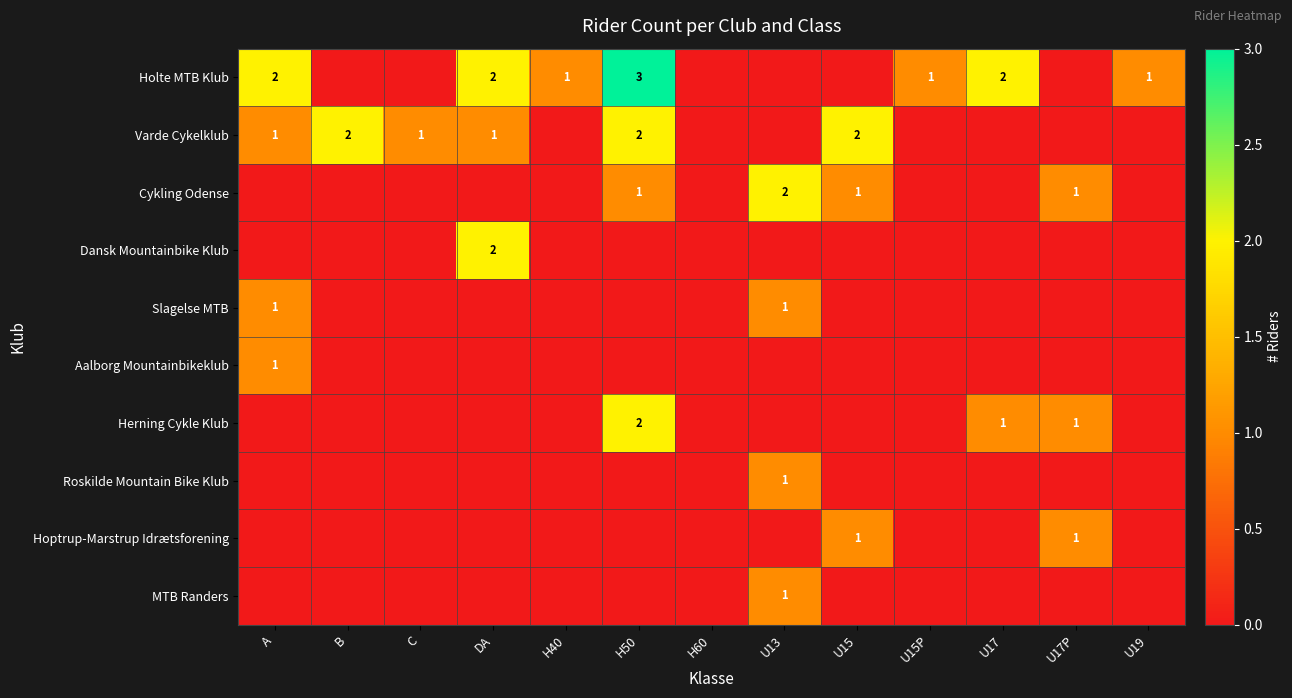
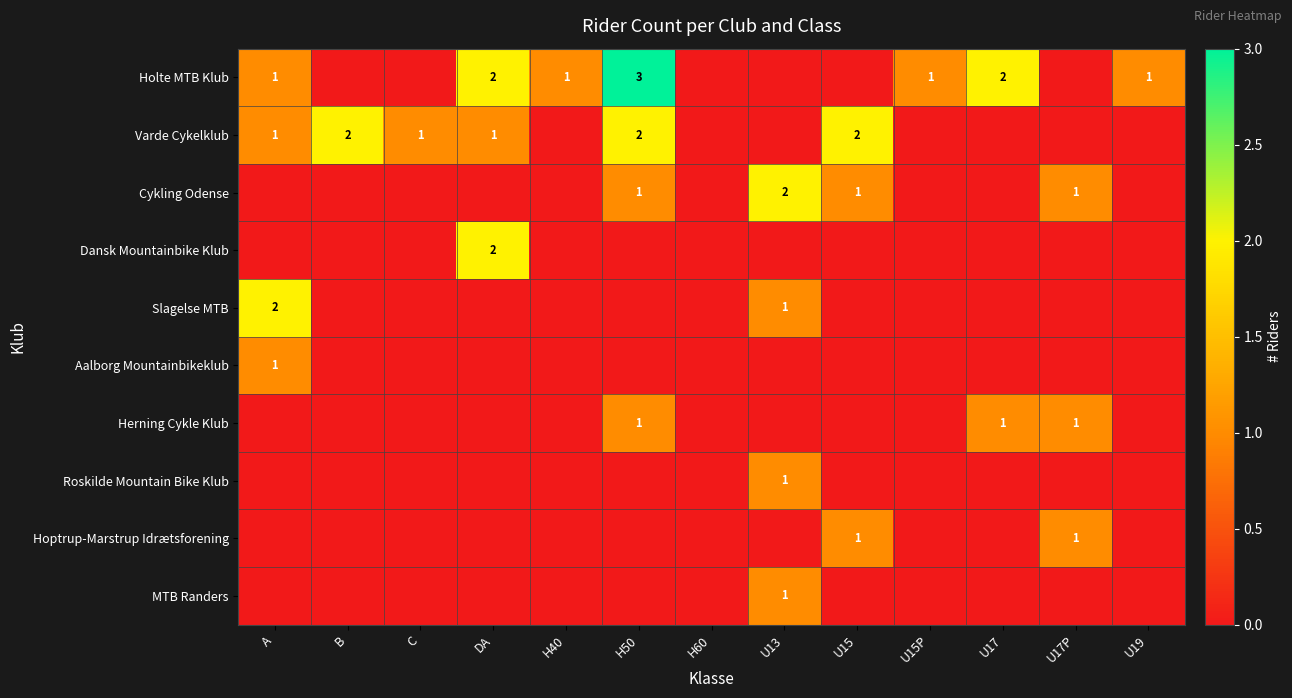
  {
    "Holte MTB Klub": {
-     "A": 2,
+     "A": 1,
      "DA": 2,
      "H40": 1,
      "H50": 3,
      "U15P": 1,
      "U17": 2,
      "U19": 1
    },
    "Varde Cykelklub": {
      "A": 1,
      "B": 2,
      "C": 1,
      "DA": 1,
      "H50": 2,
      "U15": 2
    },
    "Cykling Odense": {
      "H50": 1,
      "U13": 2,
      "U15": 1,
      "U17P": 1
    },
    "Dansk Mountainbike Klub": {
      "DA": 2
    },
    "Slagelse MTB": {
-     "A": 1,
+     "A": 2,
      "U13": 1
    },
    "Aalborg Mountainbikeklub": {
      "A": 1
    },
    "Herning Cykle Klub": {
-     "H50": 2,
+     "H50": 1,
      "U17": 1,
      "U17P": 1
    },
    "Roskilde Mountain Bike Klub": {
      "U13": 1
    },
    "Hoptrup-Marstrup Idrætsforening": {
      "U15": 1,
      "U17P": 1
    },
    "MTB Randers": {
      "U13": 1
    }
  }
